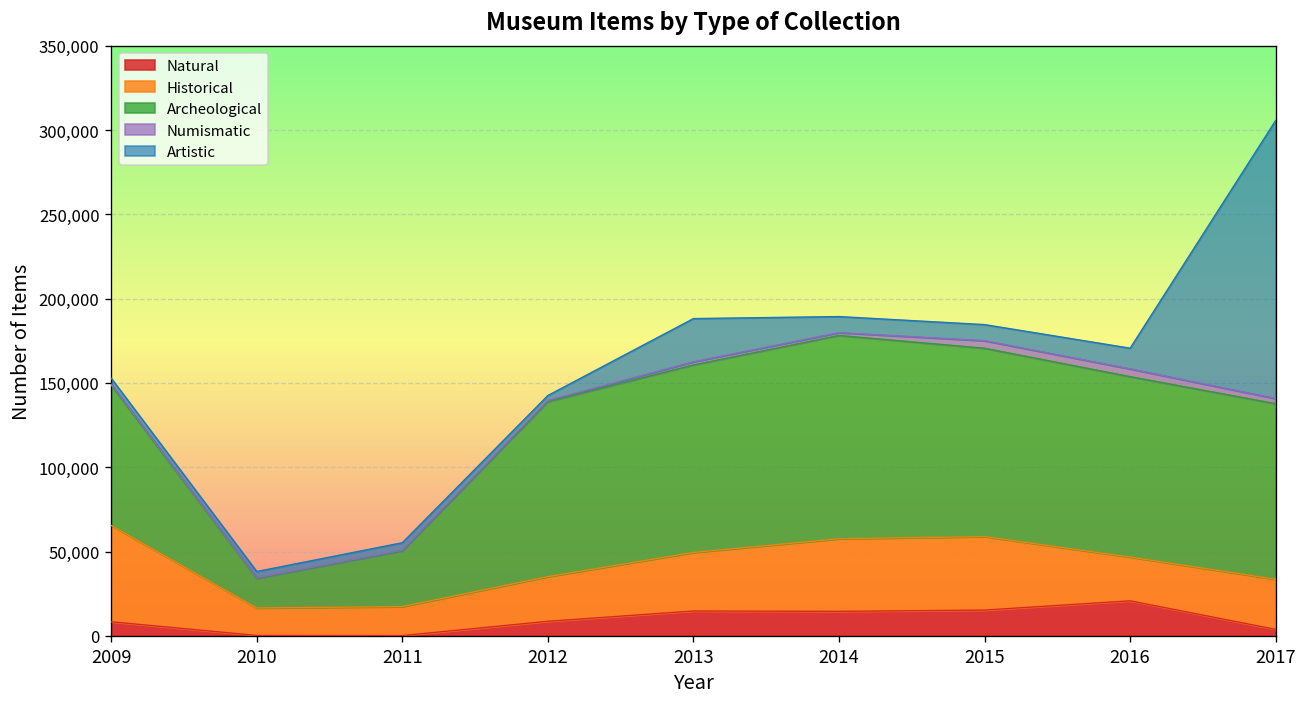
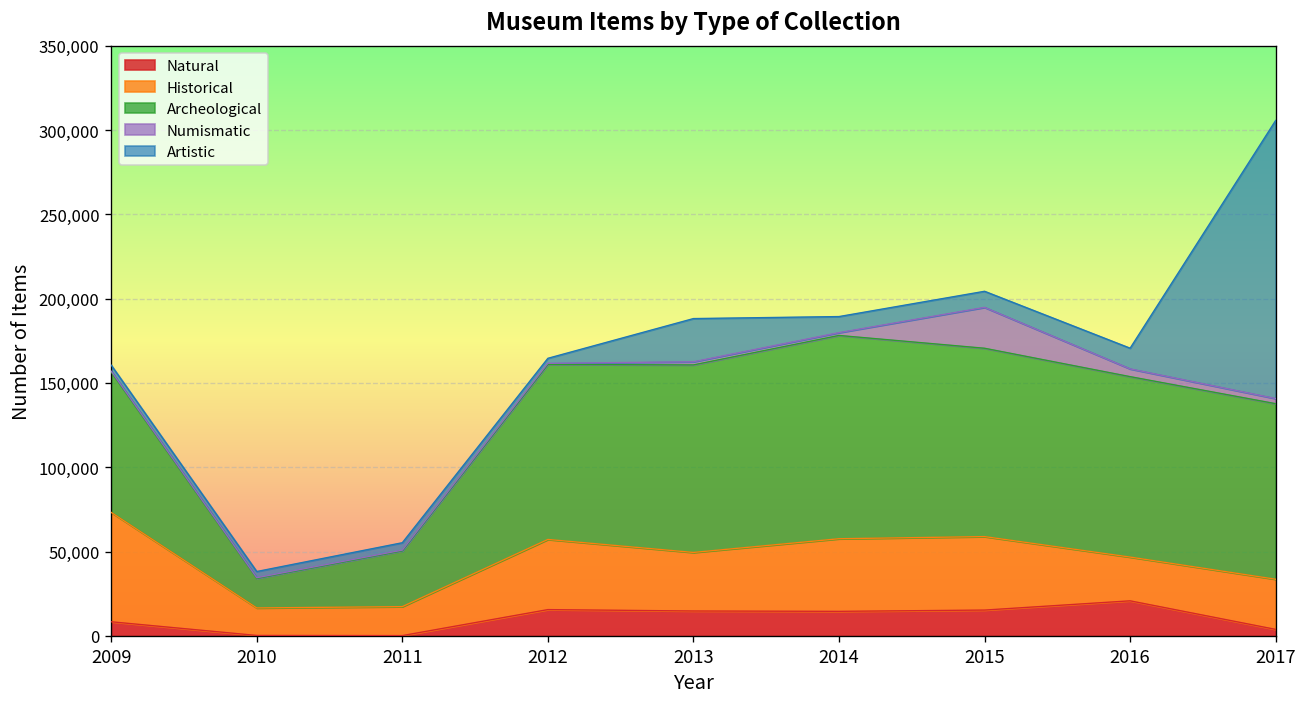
  {
    "Natural": {
      "2009": "8,000",
      "2010": "0",
      "2011": "0",
-     "2012": "9,000",
+     "2012": "16,000",
      "2013": "15,000",
      "2014": "15,000",
      "2015": "15,000",
      "2016": "21,000",
      "2017": "4,000"
    },
    "Historical": {
-     "2009": "57,000",
+     "2009": "65,000",
      "2010": "16,000",
      "2011": "17,000",
-     "2012": "26,000",
+     "2012": "42,000",
      "2013": "35,000",
      "2014": "43,000",
      "2015": "44,000",
      "2016": "26,000",
      "2017": "30,000"
    },
    "Archeological": {
      "2013": "111,000",
      "2015": "112,000",
      "2016": "107,000",
      "2017": "104,000"
    },
    "Numismatic": {
      "2013": "2,000",
-     "2015": "4,000",
+     "2015": "24,000",
      "2016": "5,000",
      "2017": "3,000"
    },
    "Artistic": {
      "2009": "4,000",
      "2010": "4,000",
      "2011": "4,000",
      "2012": "3,000",
      "2013": "26,000",
      "2014": "10,000",
      "2015": "10,000",
      "2016": "12,000",
      "2017": "165,000"
    }
  }
